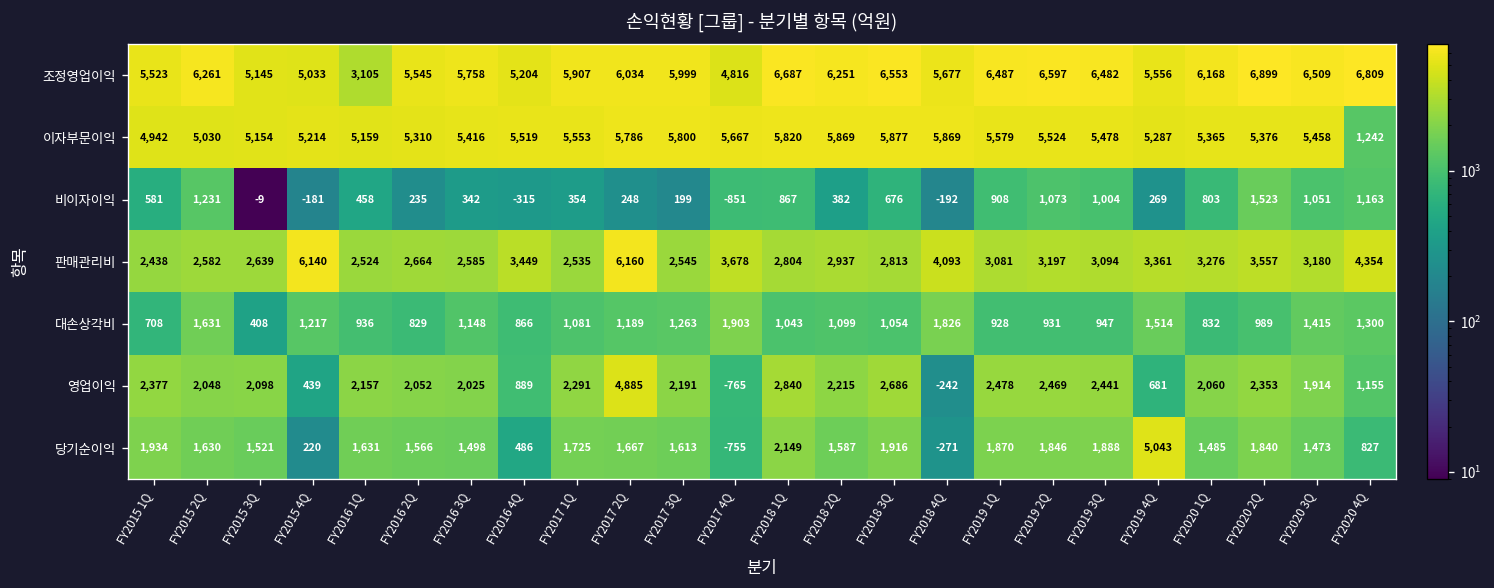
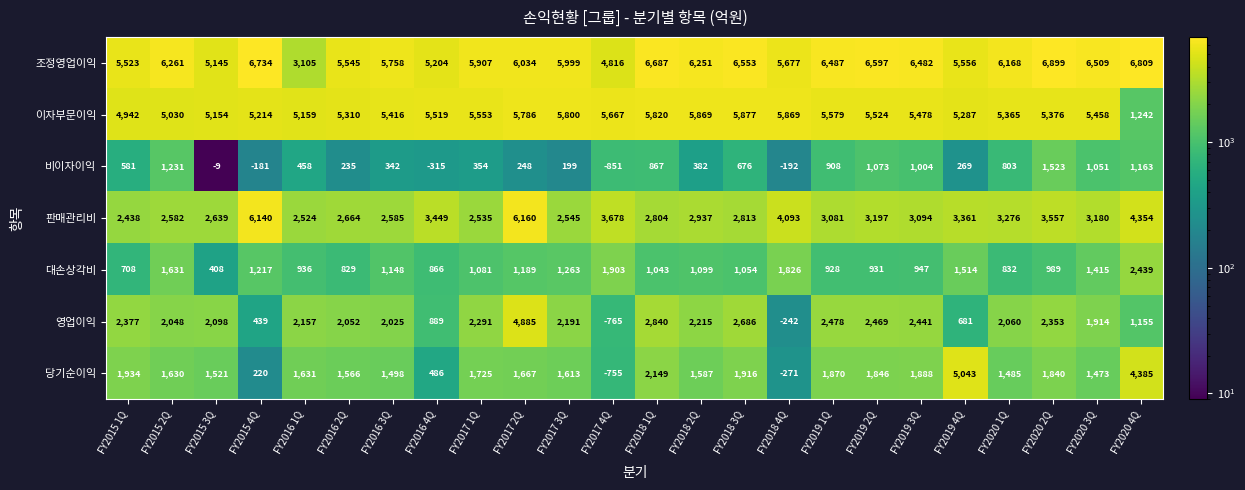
  {
    "조정영업이익": {
      "FY2015 1Q": "5,523",
      "FY2015 2Q": "6,261",
      "FY2015 3Q": "5,145",
-     "FY2015 4Q": "5,033",
+     "FY2015 4Q": "6,734",
      "FY2016 1Q": "3,105",
      "FY2016 2Q": "5,545",
      "FY2016 3Q": "5,758",
      "FY2016 4Q": "5,204",
      "FY2017 1Q": "5,907",
      "FY2017 2Q": "6,034",
      "FY2017 3Q": "5,999",
      "FY2017 4Q": "4,816",
      "FY2018 1Q": "6,687",
      "FY2018 2Q": "6,251",
      "FY2018 3Q": "6,553",
      "FY2018 4Q": "5,677",
      "FY2019 1Q": "6,487",
      "FY2019 2Q": "6,597",
      "FY2019 3Q": "6,482",
      "FY2019 4Q": "5,556",
      "FY2020 1Q": "6,168",
      "FY2020 2Q": "6,899",
      "FY2020 3Q": "6,509",
      "FY2020 4Q": "6,809"
    },
    "이자부문이익": {
      "FY2015 1Q": "4,942",
      "FY2015 2Q": "5,030",
      "FY2015 3Q": "5,154",
      "FY2015 4Q": "5,214",
      "FY2016 1Q": "5,159",
      "FY2016 2Q": "5,310",
      "FY2016 3Q": "5,416",
      "FY2016 4Q": "5,519",
      "FY2017 1Q": "5,553",
      "FY2017 2Q": "5,786",
      "FY2017 3Q": "5,800",
      "FY2017 4Q": "5,667",
      "FY2018 1Q": "5,820",
      "FY2018 2Q": "5,869",
      "FY2018 3Q": "5,877",
      "FY2018 4Q": "5,869",
      "FY2019 1Q": "5,579",
      "FY2019 2Q": "5,524",
      "FY2019 3Q": "5,478",
      "FY2019 4Q": "5,287",
      "FY2020 1Q": "5,365",
      "FY2020 2Q": "5,376",
      "FY2020 3Q": "5,458",
      "FY2020 4Q": "1,242"
    },
    "비이자이익": {
      "FY2015 1Q": "581",
      "FY2015 2Q": "1,231",
      "FY2015 3Q": "-9",
      "FY2015 4Q": "-181",
      "FY2016 1Q": "458",
      "FY2016 2Q": "235",
      "FY2016 3Q": "342",
      "FY2016 4Q": "-315",
      "FY2017 1Q": "354",
      "FY2017 2Q": "248",
      "FY2017 3Q": "199",
      "FY2017 4Q": "-851",
      "FY2018 1Q": "867",
      "FY2018 2Q": "382",
      "FY2018 3Q": "676",
      "FY2018 4Q": "-192",
      "FY2019 1Q": "908",
      "FY2019 2Q": "1,073",
      "FY2019 3Q": "1,004",
      "FY2019 4Q": "269",
      "FY2020 1Q": "803",
      "FY2020 2Q": "1,523",
      "FY2020 3Q": "1,051",
      "FY2020 4Q": "1,163"
    },
    "판매관리비": {
      "FY2015 1Q": "2,438",
      "FY2015 2Q": "2,582",
      "FY2015 3Q": "2,639",
      "FY2015 4Q": "6,140",
      "FY2016 1Q": "2,524",
      "FY2016 2Q": "2,664",
      "FY2016 3Q": "2,585",
      "FY2016 4Q": "3,449",
      "FY2017 1Q": "2,535",
      "FY2017 2Q": "6,160",
      "FY2017 3Q": "2,545",
      "FY2017 4Q": "3,678",
      "FY2018 1Q": "2,804",
      "FY2018 2Q": "2,937",
      "FY2018 3Q": "2,813",
      "FY2018 4Q": "4,093",
      "FY2019 1Q": "3,081",
      "FY2019 2Q": "3,197",
      "FY2019 3Q": "3,094",
      "FY2019 4Q": "3,361",
      "FY2020 1Q": "3,276",
      "FY2020 2Q": "3,557",
      "FY2020 3Q": "3,180",
      "FY2020 4Q": "4,354"
    },
    "대손상각비": {
      "FY2015 1Q": "708",
      "FY2015 2Q": "1,631",
      "FY2015 3Q": "408",
      "FY2015 4Q": "1,217",
      "FY2016 1Q": "936",
      "FY2016 2Q": "829",
      "FY2016 3Q": "1,148",
      "FY2016 4Q": "866",
      "FY2017 1Q": "1,081",
      "FY2017 2Q": "1,189",
      "FY2017 3Q": "1,263",
      "FY2017 4Q": "1,903",
      "FY2018 1Q": "1,043",
      "FY2018 2Q": "1,099",
      "FY2018 3Q": "1,054",
      "FY2018 4Q": "1,826",
      "FY2019 1Q": "928",
      "FY2019 2Q": "931",
      "FY2019 3Q": "947",
      "FY2019 4Q": "1,514",
      "FY2020 1Q": "832",
      "FY2020 2Q": "989",
      "FY2020 3Q": "1,415",
-     "FY2020 4Q": "1,300"
+     "FY2020 4Q": "2,439"
    },
    "영업이익": {
      "FY2015 1Q": "2,377",
      "FY2015 2Q": "2,048",
      "FY2015 3Q": "2,098",
      "FY2015 4Q": "439",
      "FY2016 1Q": "2,157",
      "FY2016 2Q": "2,052",
      "FY2016 3Q": "2,025",
      "FY2016 4Q": "889",
      "FY2017 1Q": "2,291",
      "FY2017 2Q": "4,885",
      "FY2017 3Q": "2,191",
      "FY2017 4Q": "-765",
      "FY2018 1Q": "2,840",
      "FY2018 2Q": "2,215",
      "FY2018 3Q": "2,686",
      "FY2018 4Q": "-242",
      "FY2019 1Q": "2,478",
      "FY2019 2Q": "2,469",
      "FY2019 3Q": "2,441",
      "FY2019 4Q": "681",
      "FY2020 1Q": "2,060",
      "FY2020 2Q": "2,353",
      "FY2020 3Q": "1,914",
      "FY2020 4Q": "1,155"
    },
    "당기순이익": {
      "FY2015 1Q": "1,934",
      "FY2015 2Q": "1,630",
      "FY2015 3Q": "1,521",
      "FY2015 4Q": "220",
      "FY2016 1Q": "1,631",
      "FY2016 2Q": "1,566",
      "FY2016 3Q": "1,498",
      "FY2016 4Q": "486",
      "FY2017 1Q": "1,725",
      "FY2017 2Q": "1,667",
      "FY2017 3Q": "1,613",
      "FY2017 4Q": "-755",
      "FY2018 1Q": "2,149",
      "FY2018 2Q": "1,587",
      "FY2018 3Q": "1,916",
      "FY2018 4Q": "-271",
      "FY2019 1Q": "1,870",
      "FY2019 2Q": "1,846",
      "FY2019 3Q": "1,888",
      "FY2019 4Q": "5,043",
      "FY2020 1Q": "1,485",
      "FY2020 2Q": "1,840",
      "FY2020 3Q": "1,473",
-     "FY2020 4Q": "827"
+     "FY2020 4Q": "4,385"
    }
  }
